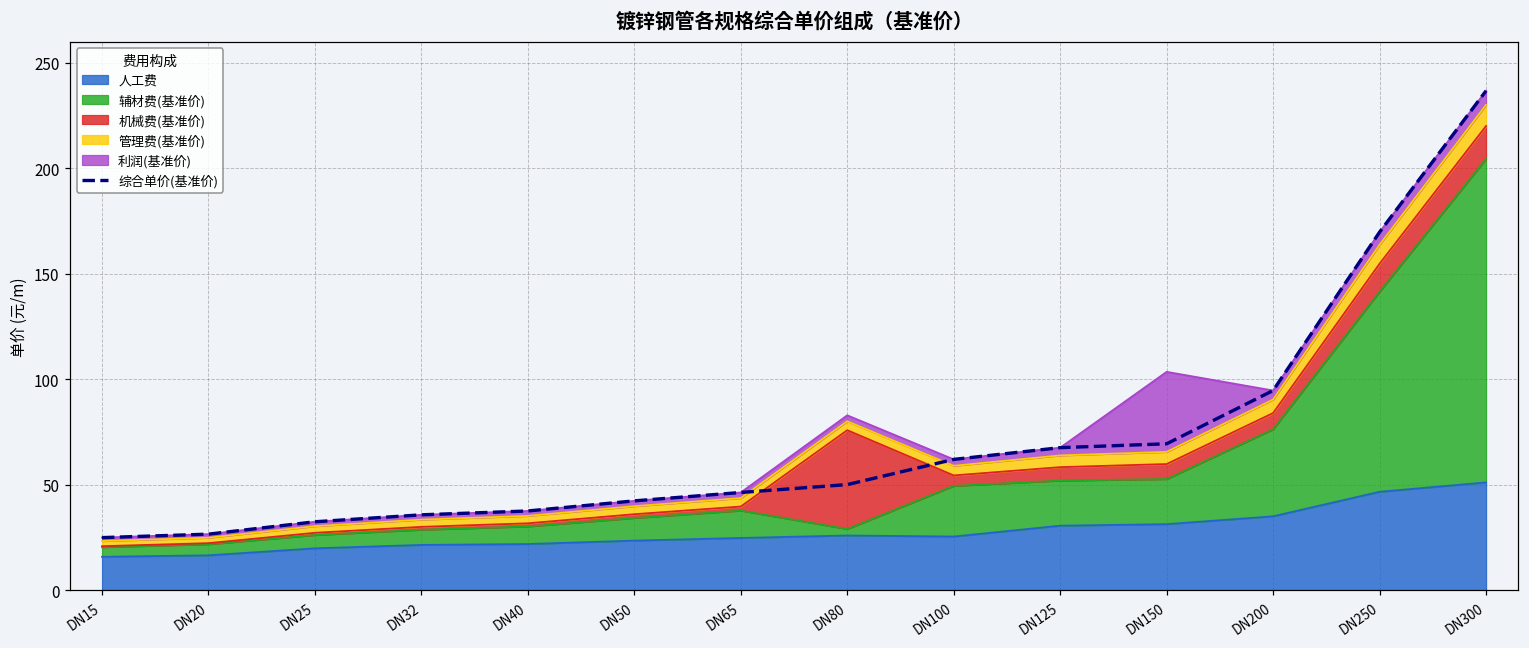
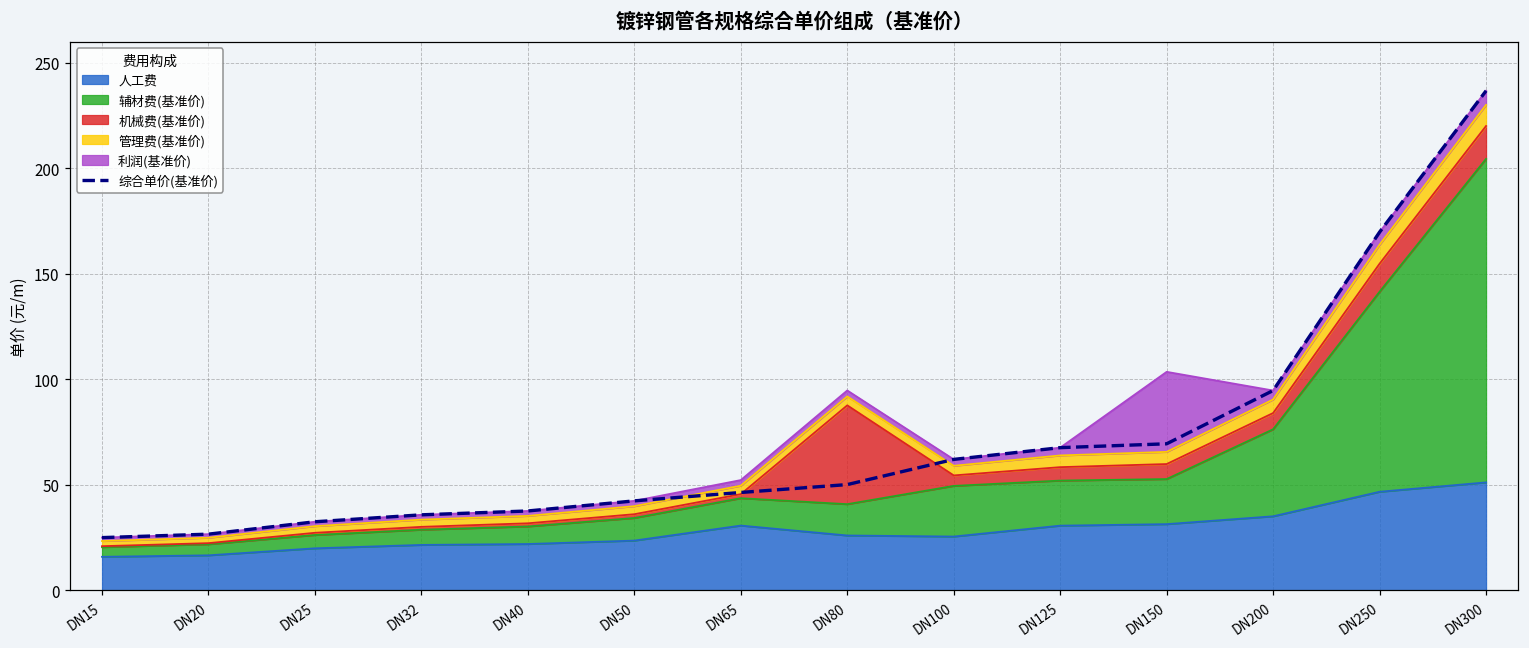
  {
    "人工费": {
      "DN15": 16,
      "DN20": 17,
      "DN25": 20,
      "DN32": 21,
      "DN40": 22,
      "DN50": 24,
-     "DN65": 25,
+     "DN65": 31,
      "DN80": 26,
      "DN100": 25,
      "DN125": 31,
      "DN150": 31,
      "DN200": 35,
      "DN250": 47,
      "DN300": 51
    },
    "辅材费(基准价)": {
      "DN32": 7,
      "DN40": 8,
      "DN50": 11,
      "DN65": 13,
-     "DN80": 3,
+     "DN80": 15,
      "DN100": 24,
      "DN125": 21,
      "DN150": 21,
      "DN200": 41,
      "DN250": 95,
      "DN300": 153
    },
    "机械费(基准价)": {
      "DN32": 1,
      "DN40": 2,
      "DN50": 2,
      "DN80": 47,
      "DN100": 5,
      "DN125": 6,
      "DN150": 7,
      "DN200": 8,
      "DN250": 13,
      "DN300": 16
    },
    "管理费(基准价)": {
      "DN15": 2,
      "DN20": 3,
      "DN25": 3,
      "DN32": 3,
      "DN40": 4,
      "DN50": 4,
      "DN65": 4,
      "DN80": 4,
      "DN100": 5,
      "DN125": 6,
      "DN150": 6,
      "DN200": 6,
      "DN250": 9,
      "DN300": 10
    },
    "利润(基准价)": {
      "DN80": 3,
      "DN150": 38
    },
    "综合单价(基准价)": {
      "DN80": 50,
      "DN150": 69
    }
  }
